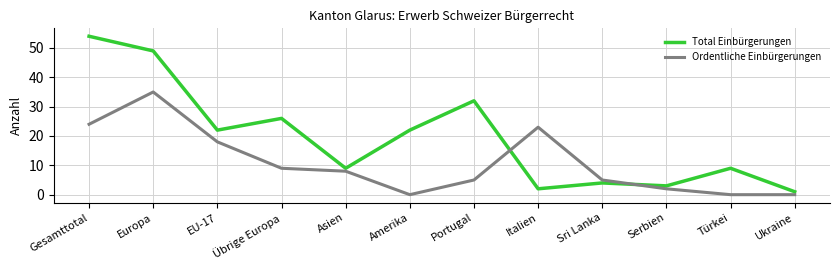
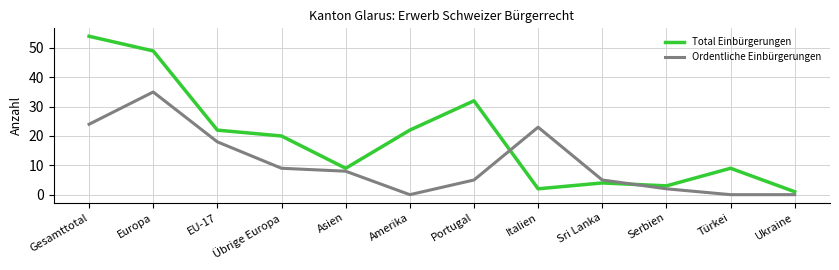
  {
    "Total Einbürgerungen": {
      "Gesamttotal": 54,
      "Europa": 49,
      "EU-17": 22,
-     "Übrige Europa": 26,
+     "Übrige Europa": 20,
      "Asien": 9,
      "Amerika": 22,
      "Portugal": 32,
      "Italien": 2,
      "Sri Lanka": 4,
      "Serbien": 3,
      "Türkei": 9,
      "Ukraine": 1
    },
    "Ordentliche Einbürgerungen": {
      "Gesamttotal": 24,
      "Europa": 35,
      "EU-17": 18,
      "Übrige Europa": 9,
      "Asien": 8,
      "Amerika": 0,
      "Portugal": 5,
      "Italien": 23,
      "Sri Lanka": 5,
      "Serbien": 2,
      "Türkei": 0,
      "Ukraine": 0
    }
  }
